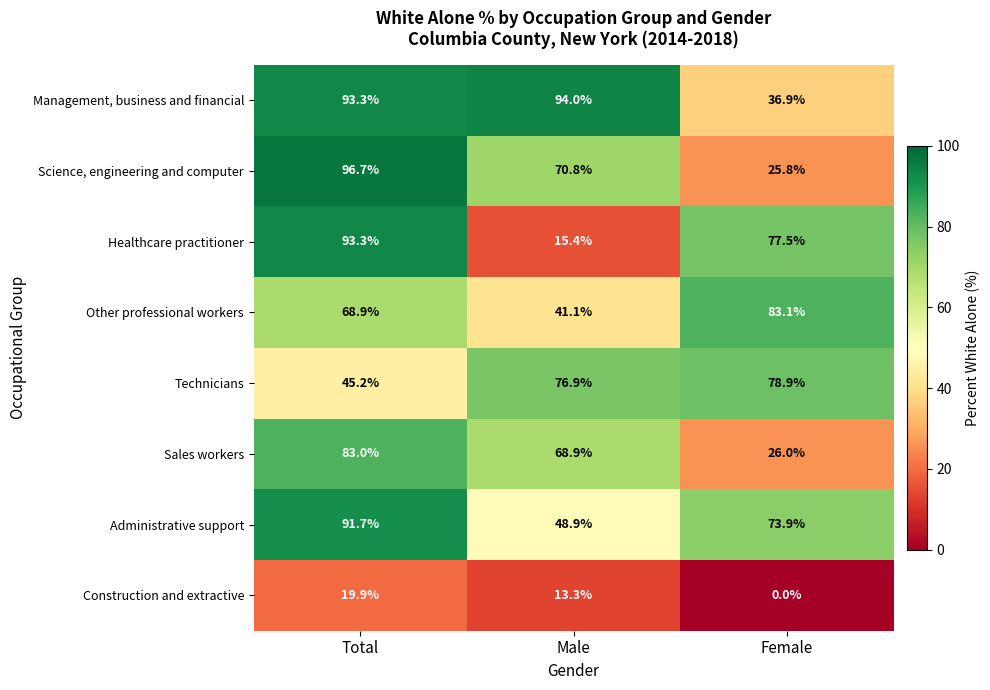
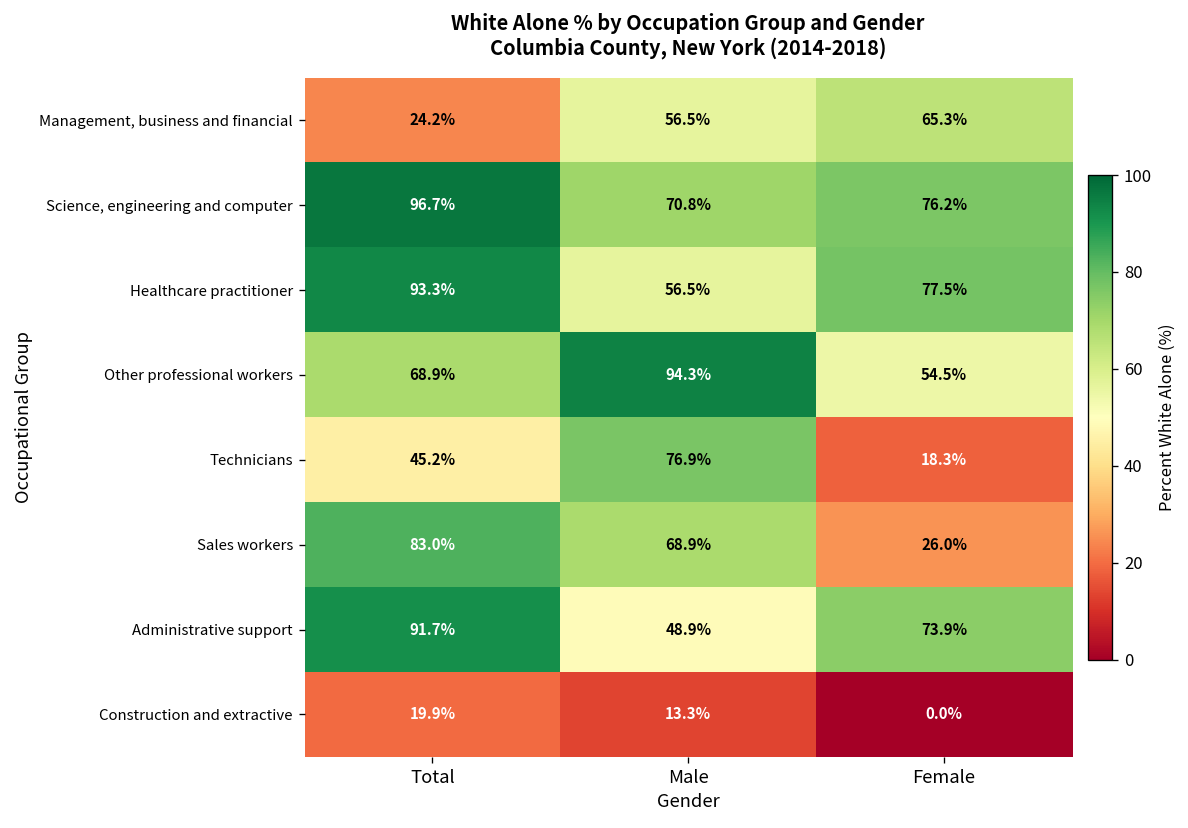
  {
    "Management, business and financial": {
-     "Total": "93.3%",
-     "Male": "94.0%",
-     "Female": "36.9%"
+     "Total": "24.2%",
+     "Male": "56.5%",
+     "Female": "65.3%"
    },
    "Science, engineering and computer": {
      "Total": "96.7%",
      "Male": "70.8%",
-     "Female": "25.8%"
+     "Female": "76.2%"
    },
    "Healthcare practitioner": {
      "Total": "93.3%",
-     "Male": "15.4%",
+     "Male": "56.5%",
      "Female": "77.5%"
    },
    "Other professional workers": {
      "Total": "68.9%",
-     "Male": "41.1%",
-     "Female": "83.1%"
+     "Male": "94.3%",
+     "Female": "54.5%"
    },
    "Technicians": {
      "Total": "45.2%",
      "Male": "76.9%",
-     "Female": "78.9%"
+     "Female": "18.3%"
    },
    "Sales workers": {
      "Total": "83.0%",
      "Male": "68.9%",
      "Female": "26.0%"
    },
    "Administrative support": {
      "Total": "91.7%",
      "Male": "48.9%",
      "Female": "73.9%"
    },
    "Construction and extractive": {
      "Total": "19.9%",
      "Male": "13.3%",
      "Female": "0.0%"
    }
  }
